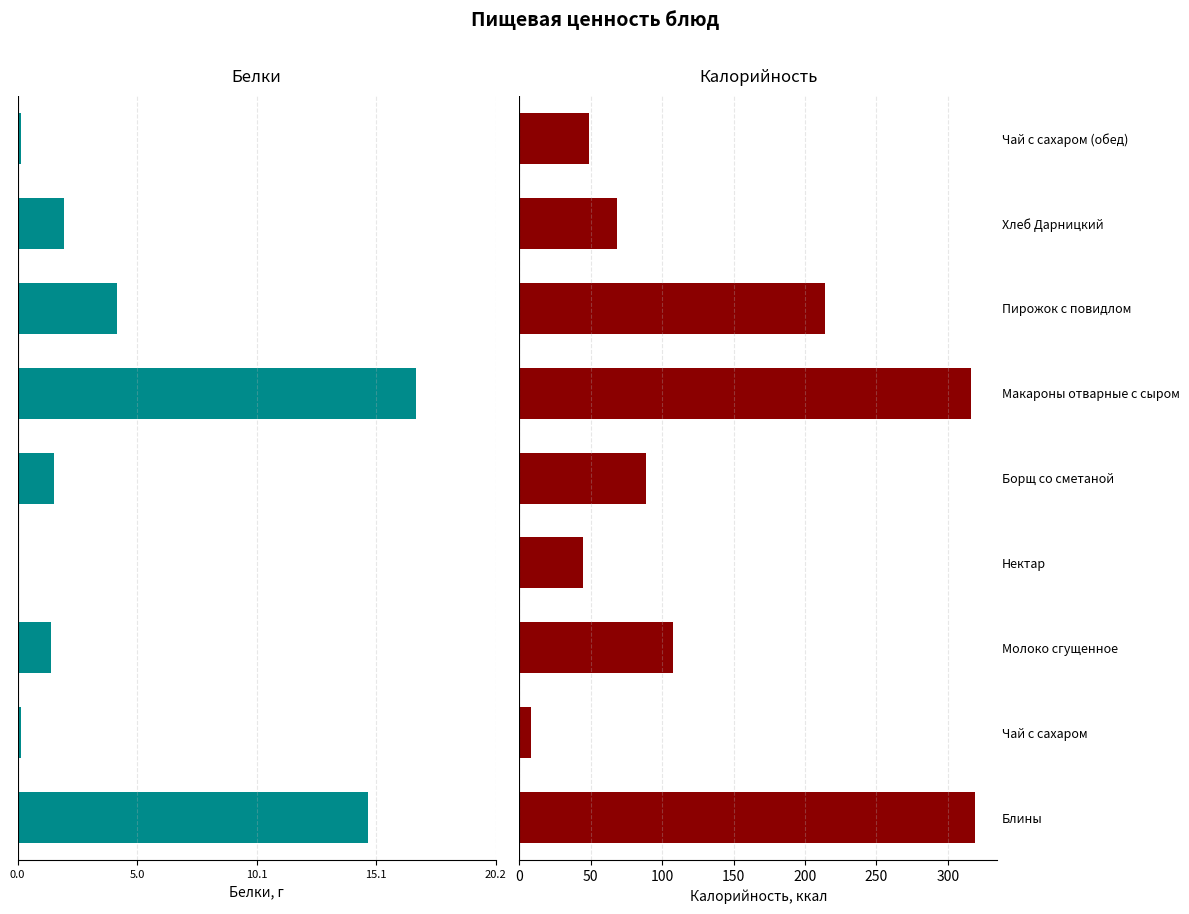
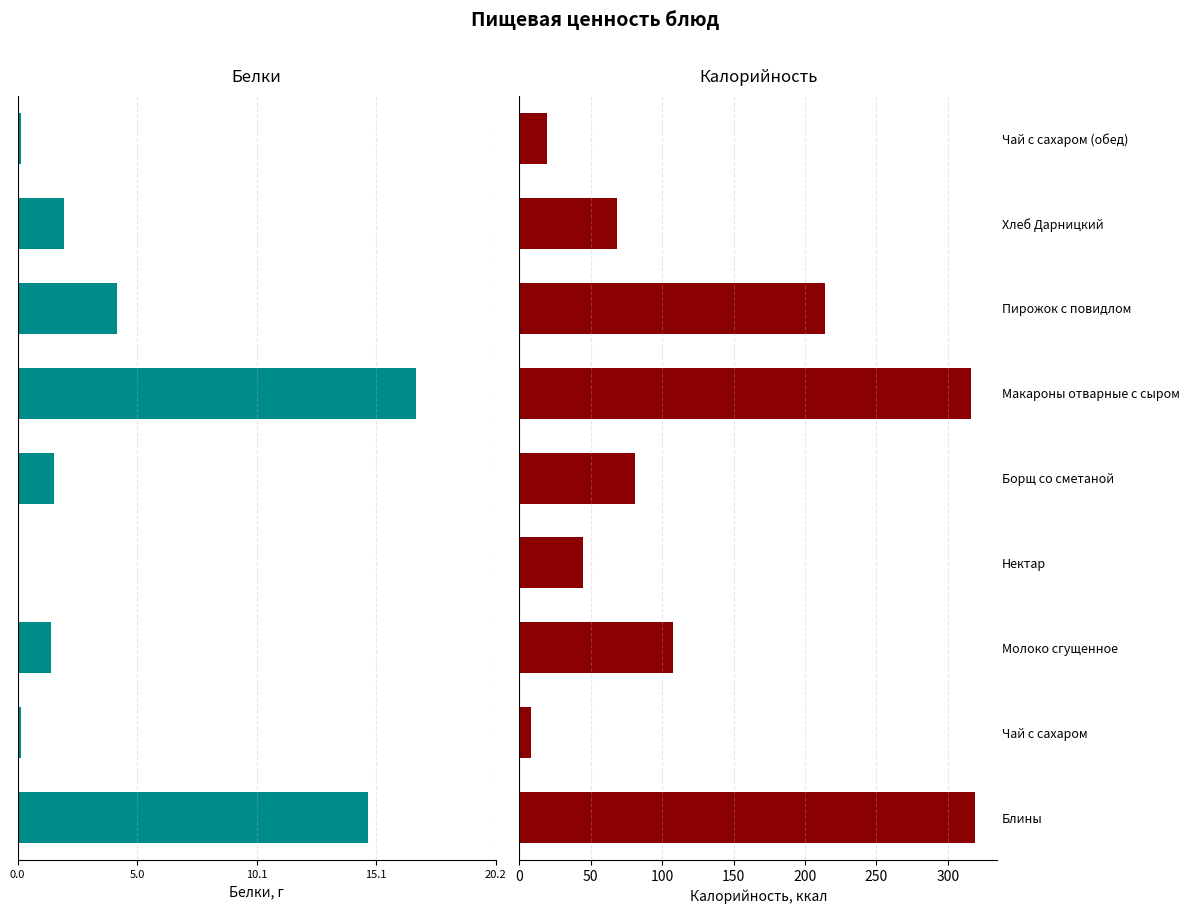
  {
    "Калорийность": {
-     "Чай с сахаром (обед)": 49,
+     "Чай с сахаром (обед)": 19,
      "Хлеб Дарницкий": 68,
      "Пирожок с повидлом": 214,
      "Макароны отварные с сыром": 316,
-     "Борщ со сметаной": 89,
+     "Борщ со сметаной": 81,
      "Нектар": 45,
      "Молоко сгущенное": 108,
      "Чай с сахаром": 8,
      "Блины": 319
    }
  }
